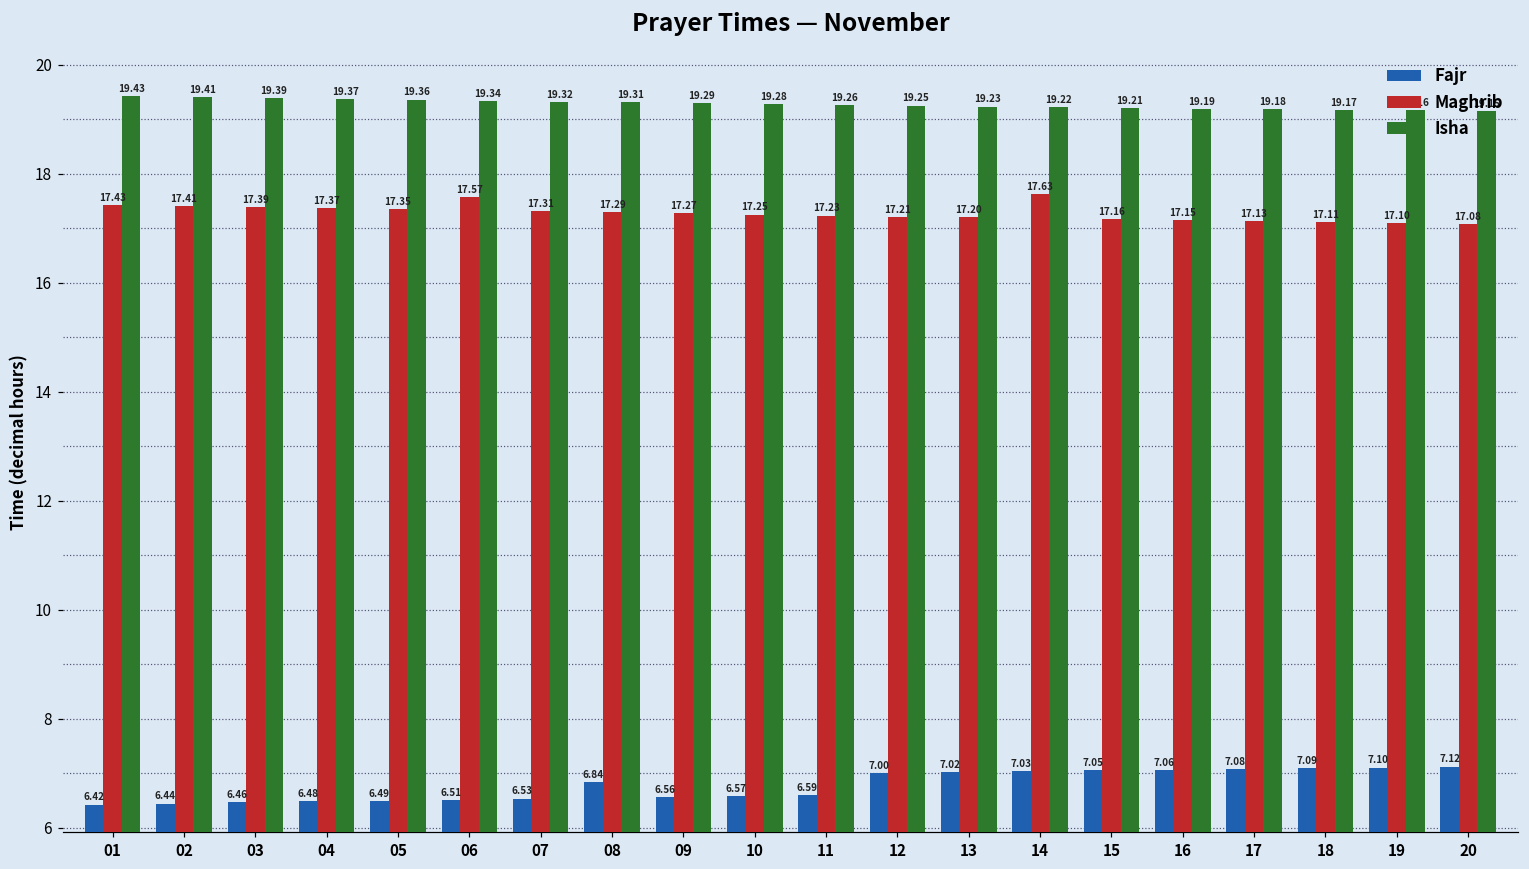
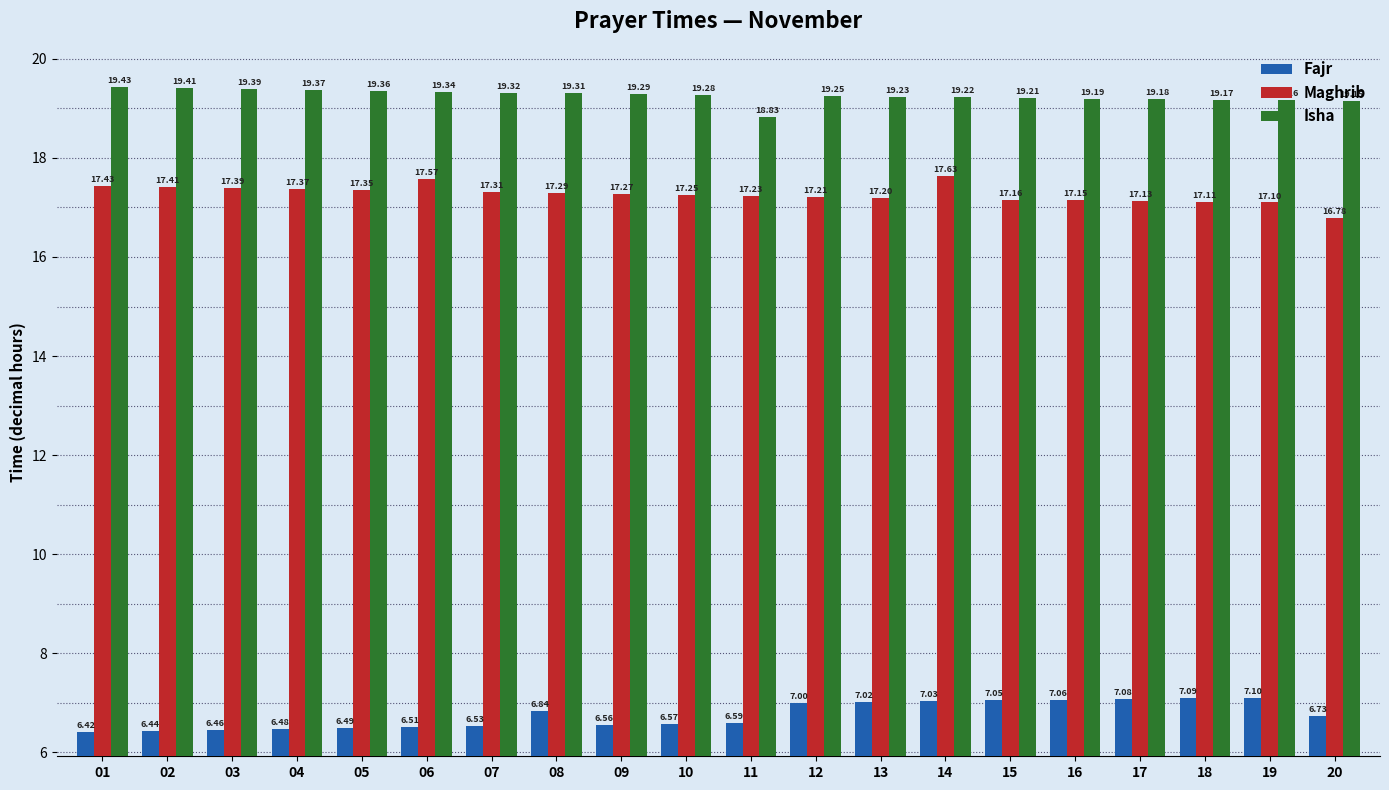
  {
    "Fajr": {
      "01": 6.42,
      "02": 6.44,
      "03": 6.46,
      "04": 6.48,
      "05": 6.49,
      "06": 6.51,
      "07": 6.53,
      "08": 6.84,
      "09": 6.56,
      "10": 6.57,
      "11": 6.59,
      "12": 7.00,
      "13": 7.02,
      "14": 7.03,
      "15": 7.05,
      "16": 7.06,
      "17": 7.08,
      "18": 7.09,
      "19": 7.10,
-     "20": 7.12
+     "20": 6.73
    },
    "Maghrib": {
      "01": 17.43,
      "02": 17.41,
      "03": 17.39,
      "04": 17.37,
      "05": 17.35,
      "06": 17.57,
      "07": 17.31,
      "08": 17.29,
      "09": 17.27,
      "10": 17.25,
      "11": 17.23,
      "12": 17.21,
      "13": 17.20,
      "14": 17.63,
      "15": 17.16,
      "16": 17.15,
      "17": 17.13,
      "18": 17.11,
      "19": 17.10,
-     "20": 17.08
+     "20": 16.78
    },
    "Isha": {
      "01": 19.43,
      "02": 19.41,
      "03": 19.39,
      "04": 19.37,
      "05": 19.36,
      "06": 19.34,
      "07": 19.32,
      "08": 19.31,
      "09": 19.29,
      "10": 19.28,
-     "11": 19.26,
+     "11": 18.83,
      "12": 19.25,
      "13": 19.23,
      "14": 19.22,
      "15": 19.21,
      "16": 19.19,
      "17": 19.18,
      "18": 19.17
    }
  }
